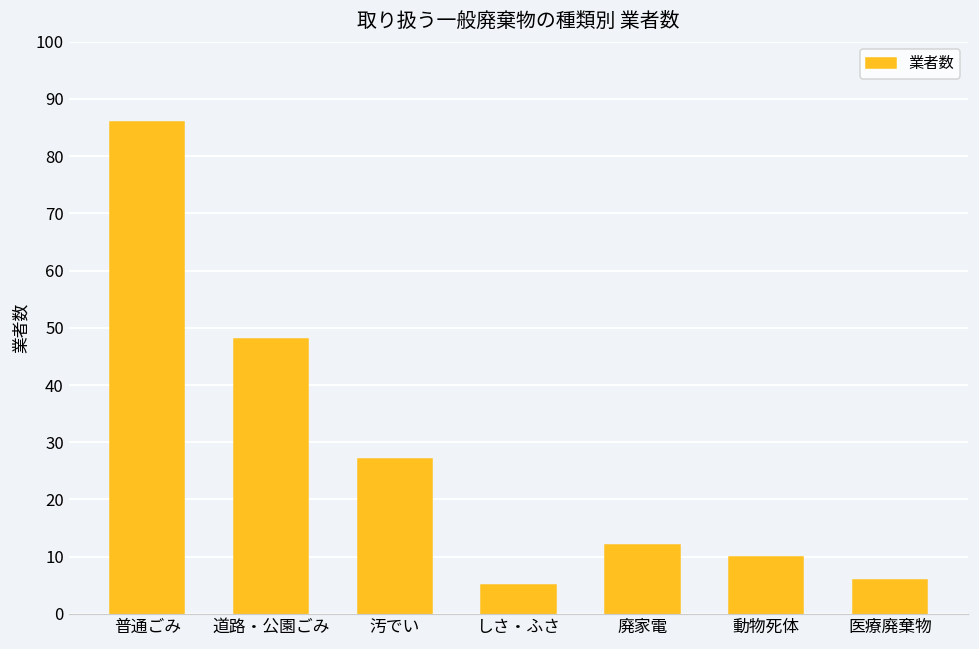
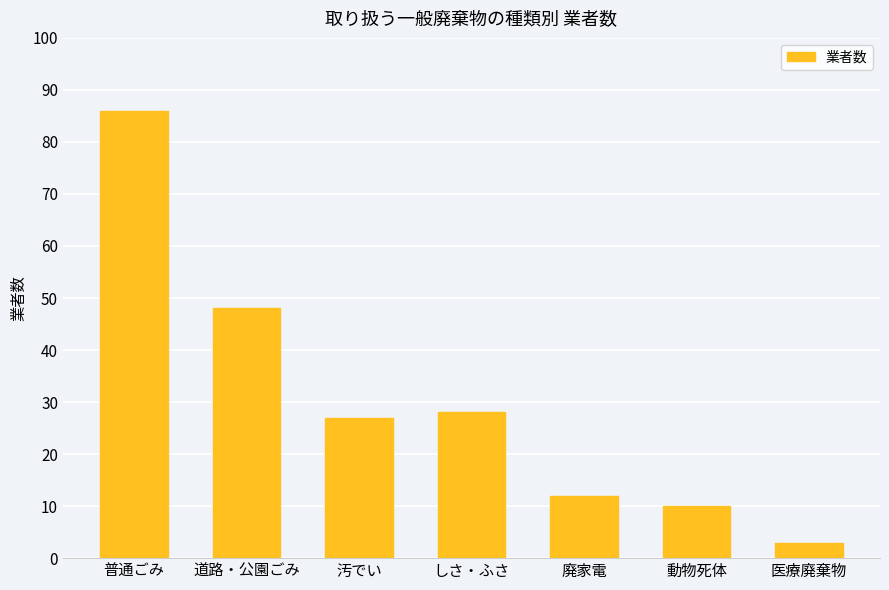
  {
    "普通ごみ": 86,
    "道路・公園ごみ": 48,
    "汚でい": 27,
-   "しさ・ふさ": 5,
+   "しさ・ふさ": 28,
    "廃家電": 12,
    "動物死体": 10,
-   "医療廃棄物": 6
+   "医療廃棄物": 3
  }
